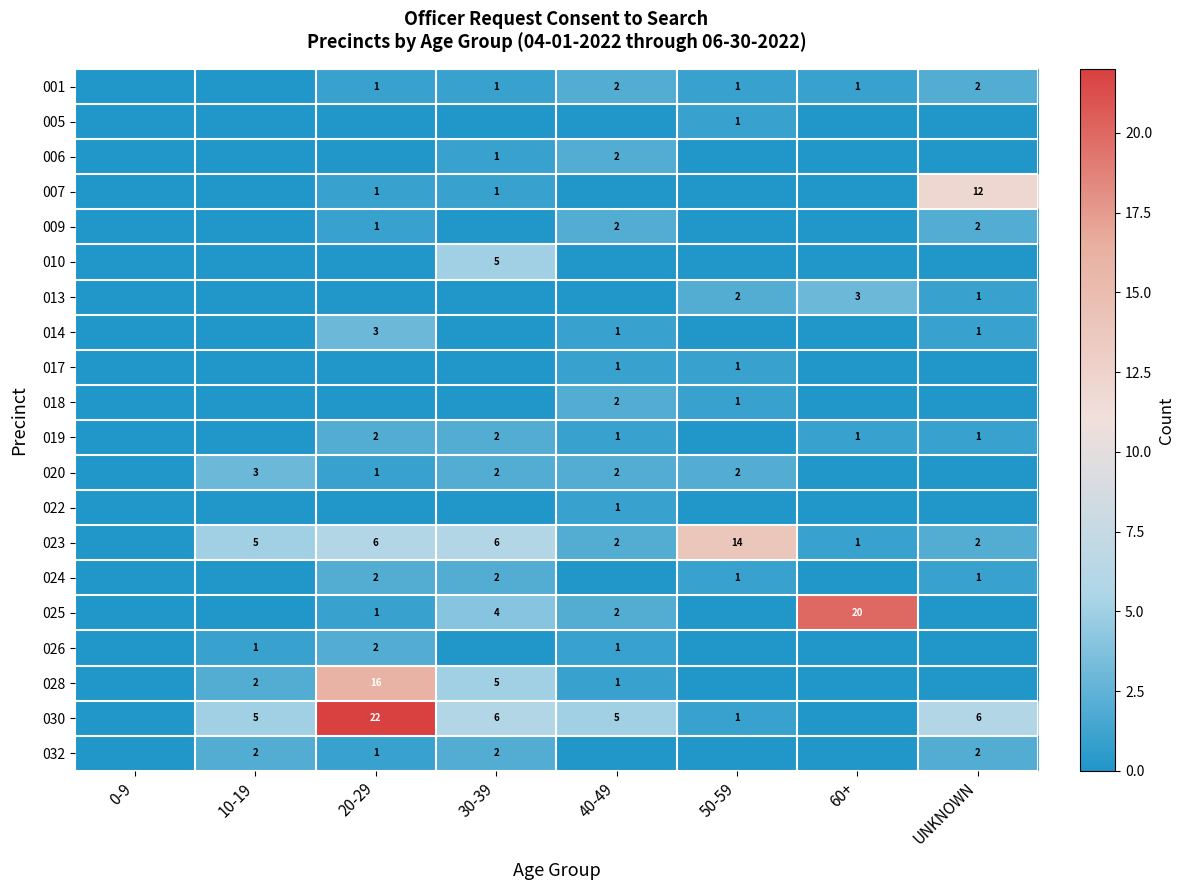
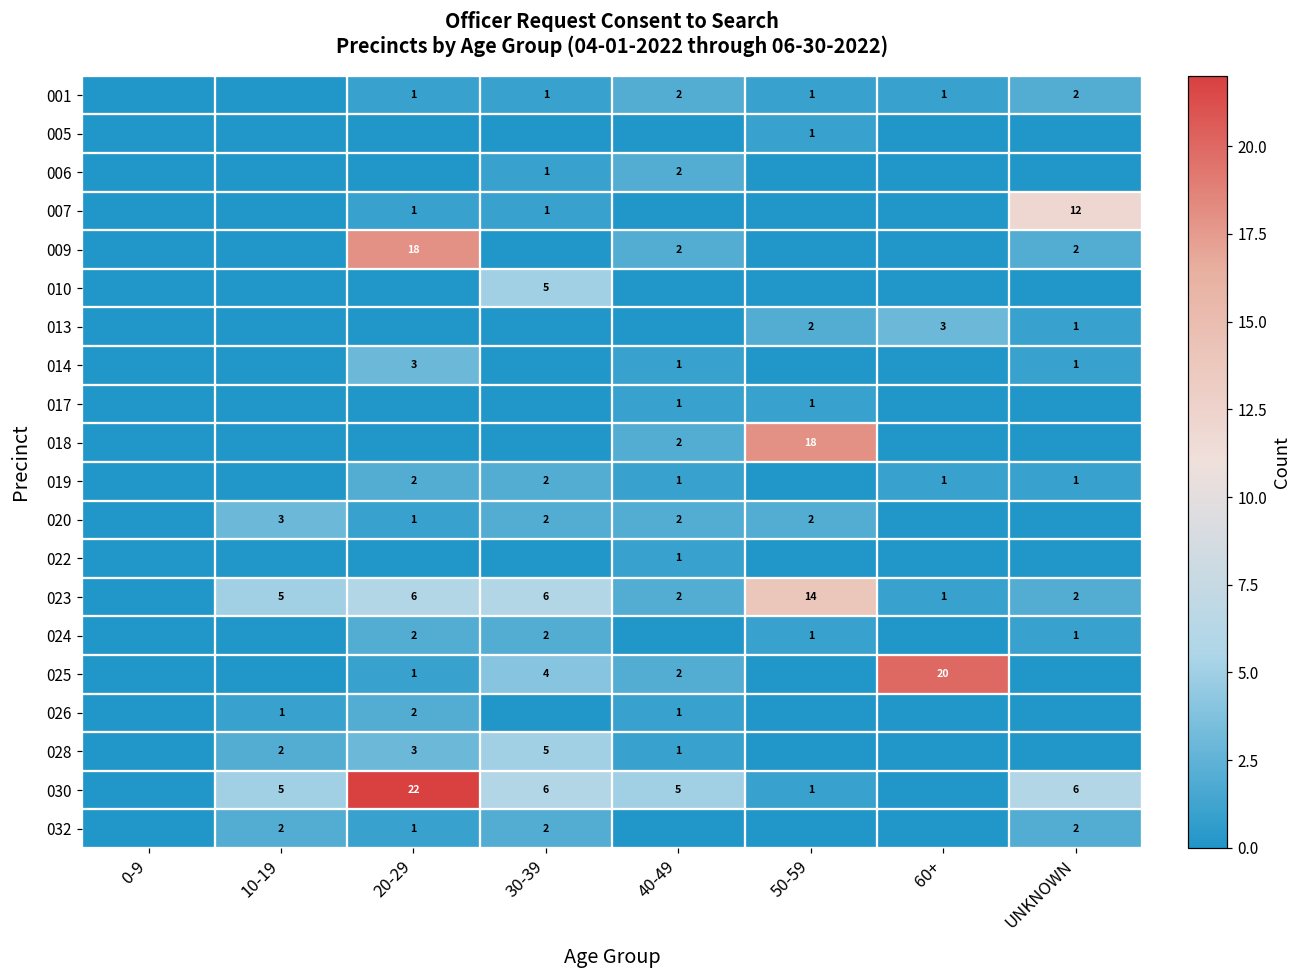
  {
    "001": {
      "20-29": 1,
      "30-39": 1,
      "40-49": 2,
      "50-59": 1,
      "60+": 1,
      "UNKNOWN": 2
    },
    "005": {
      "50-59": 1
    },
    "006": {
      "30-39": 1,
      "40-49": 2
    },
    "007": {
      "20-29": 1,
      "30-39": 1,
      "UNKNOWN": 12
    },
    "009": {
-     "20-29": 1,
+     "20-29": 18,
      "40-49": 2,
      "UNKNOWN": 2
    },
    "010": {
      "30-39": 5
    },
    "013": {
      "50-59": 2,
      "60+": 3,
      "UNKNOWN": 1
    },
    "014": {
      "20-29": 3,
      "40-49": 1,
      "UNKNOWN": 1
    },
    "017": {
      "40-49": 1,
      "50-59": 1
    },
    "018": {
      "40-49": 2,
-     "50-59": 1
+     "50-59": 18
    },
    "019": {
      "20-29": 2,
      "30-39": 2,
      "40-49": 1,
      "60+": 1,
      "UNKNOWN": 1
    },
    "020": {
      "10-19": 3,
      "20-29": 1,
      "30-39": 2,
      "40-49": 2,
      "50-59": 2
    },
    "022": {
      "40-49": 1
    },
    "023": {
      "10-19": 5,
      "20-29": 6,
      "30-39": 6,
      "40-49": 2,
      "50-59": 14,
      "60+": 1,
      "UNKNOWN": 2
    },
    "024": {
      "20-29": 2,
      "30-39": 2,
      "50-59": 1,
      "UNKNOWN": 1
    },
    "025": {
      "20-29": 1,
      "30-39": 4,
      "40-49": 2,
      "60+": 20
    },
    "026": {
      "10-19": 1,
      "20-29": 2,
      "40-49": 1
    },
    "028": {
      "10-19": 2,
-     "20-29": 16,
+     "20-29": 3,
      "30-39": 5,
      "40-49": 1
    },
    "030": {
      "10-19": 5,
      "20-29": 22,
      "30-39": 6,
      "40-49": 5,
      "50-59": 1,
      "UNKNOWN": 6
    },
    "032": {
      "10-19": 2,
      "20-29": 1,
      "30-39": 2,
      "UNKNOWN": 2
    }
  }
